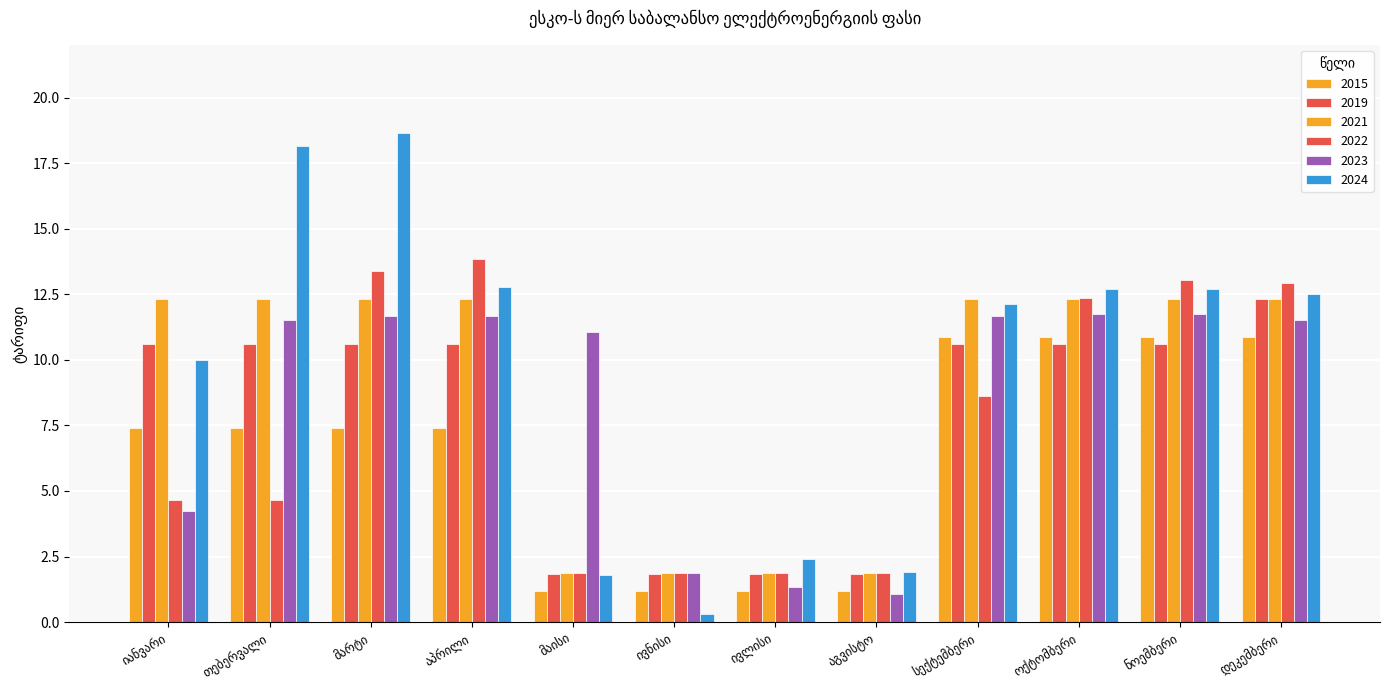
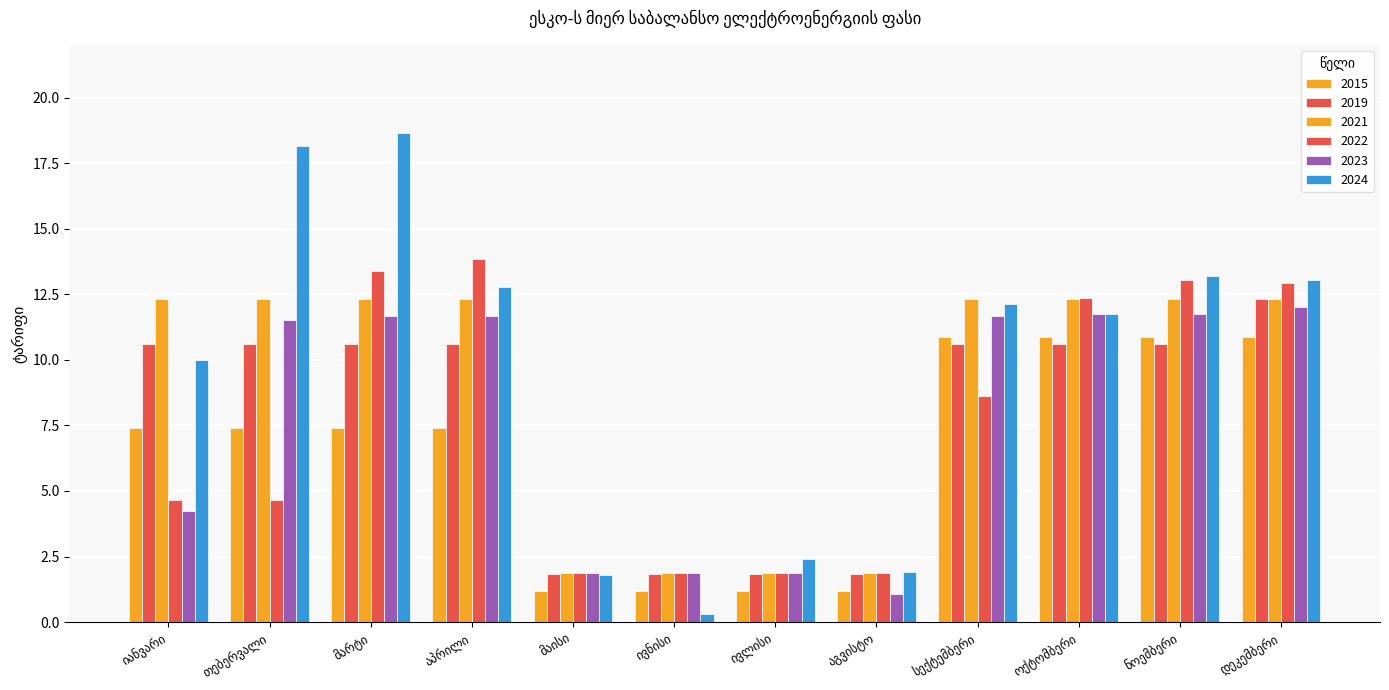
  {
    "2023": {
      "იანვარი": 4.2,
      "თებერვალი": 11.5,
      "მარტი": 11.7,
      "აპრილი": 11.7,
-     "მაისი": 11.1,
+     "მაისი": 1.9,
      "ივნისი": 1.9,
-     "ივლისი": 1.3,
+     "ივლისი": 1.9,
      "აგვისტო": 1.1,
      "სექტემბერი": 11.7,
      "ოქტომბერი": 11.7,
      "ნოემბერი": 11.7,
-     "დეკემბერი": 11.5
+     "დეკემბერი": 12.0
    },
    "2024": {
      "იანვარი": 10.0,
      "თებერვალი": 18.2,
      "მარტი": 18.6,
      "აპრილი": 12.8,
      "მაისი": 1.8,
      "ივნისი": 0.3,
      "ივლისი": 2.4,
      "აგვისტო": 1.9,
      "სექტემბერი": 12.1,
-     "ოქტომბერი": 12.7,
-     "ნოემბერი": 12.7,
-     "დეკემბერი": 12.5
+     "ოქტომბერი": 11.7,
+     "ნოემბერი": 13.2,
+     "დეკემბერი": 13.0
    }
  }
